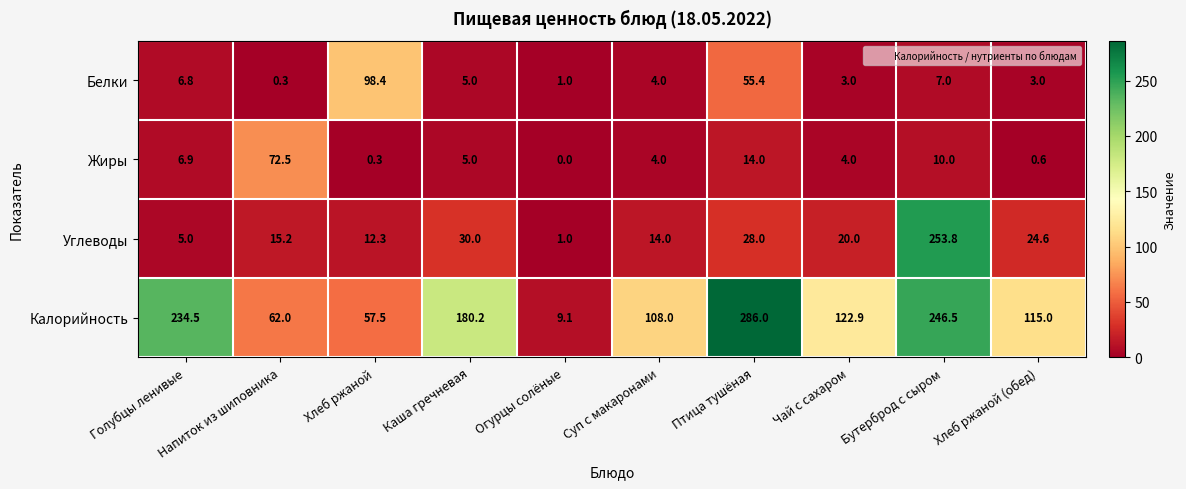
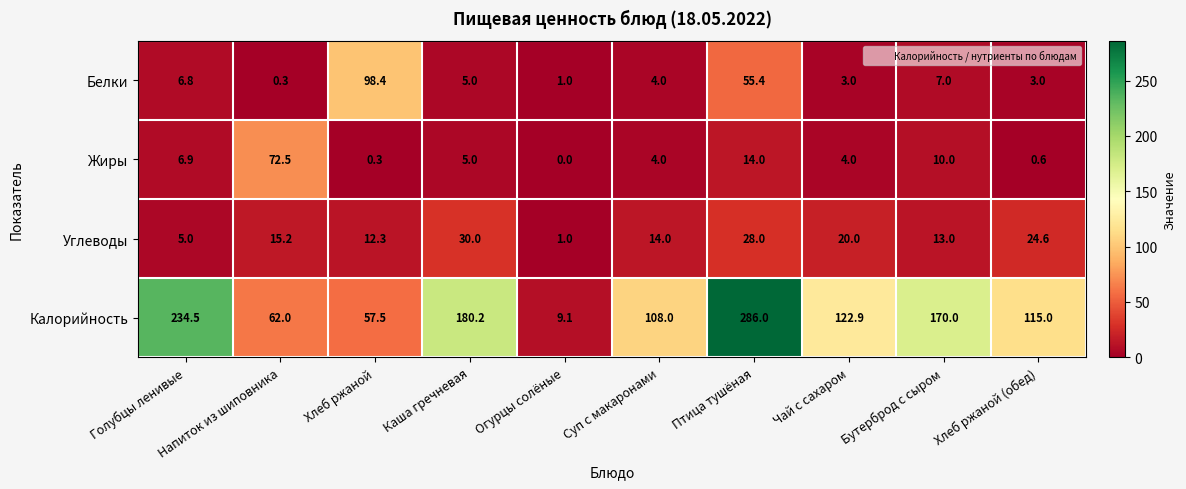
  {
    "Белки": {
      "Голубцы ленивые": 6.8,
      "Напиток из шиповника": 0.3,
      "Хлеб ржаной": 98.4,
      "Каша гречневая": 5.0,
      "Огурцы солёные": 1.0,
      "Суп с макаронами": 4.0,
      "Птица тушёная": 55.4,
      "Чай с сахаром": 3.0,
      "Бутерброд с сыром": 7.0,
      "Хлеб ржаной (обед)": 3.0
    },
    "Жиры": {
      "Голубцы ленивые": 6.9,
      "Напиток из шиповника": 72.5,
      "Хлеб ржаной": 0.3,
      "Каша гречневая": 5.0,
      "Огурцы солёные": 0.0,
      "Суп с макаронами": 4.0,
      "Птица тушёная": 14.0,
      "Чай с сахаром": 4.0,
      "Бутерброд с сыром": 10.0,
      "Хлеб ржаной (обед)": 0.6
    },
    "Углеводы": {
      "Голубцы ленивые": 5.0,
      "Напиток из шиповника": 15.2,
      "Хлеб ржаной": 12.3,
      "Каша гречневая": 30.0,
      "Огурцы солёные": 1.0,
      "Суп с макаронами": 14.0,
      "Птица тушёная": 28.0,
      "Чай с сахаром": 20.0,
-     "Бутерброд с сыром": 253.8,
+     "Бутерброд с сыром": 13.0,
      "Хлеб ржаной (обед)": 24.6
    },
    "Калорийность": {
      "Голубцы ленивые": 234.5,
      "Напиток из шиповника": 62.0,
      "Хлеб ржаной": 57.5,
      "Каша гречневая": 180.2,
      "Огурцы солёные": 9.1,
      "Суп с макаронами": 108.0,
      "Птица тушёная": 286.0,
      "Чай с сахаром": 122.9,
-     "Бутерброд с сыром": 246.5,
+     "Бутерброд с сыром": 170.0,
      "Хлеб ржаной (обед)": 115.0
    }
  }
